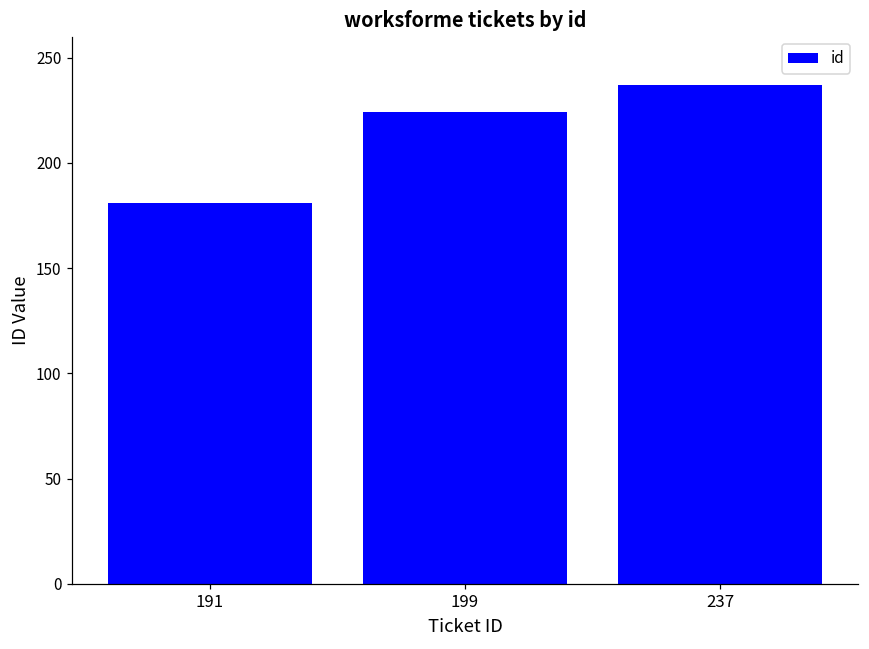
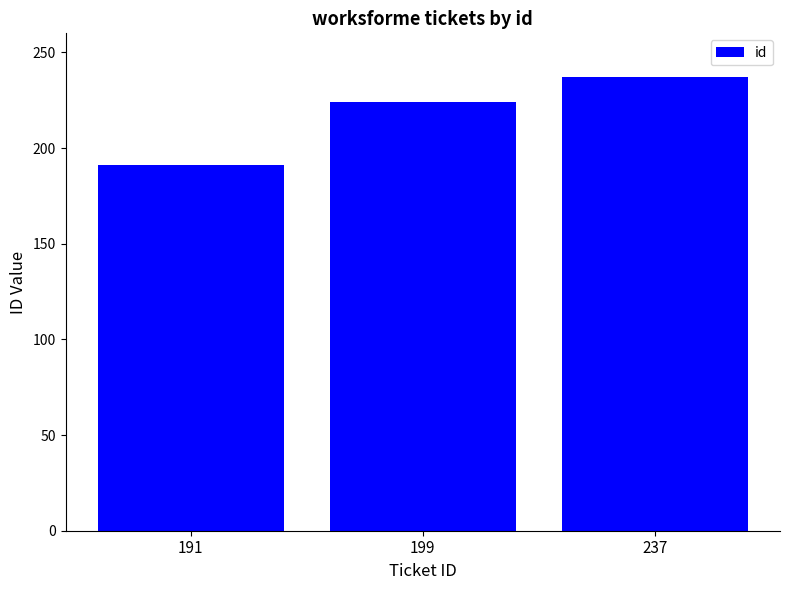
  {
-   "191": 181,
+   "191": 191,
    "199": 224,
    "237": 237
  }
